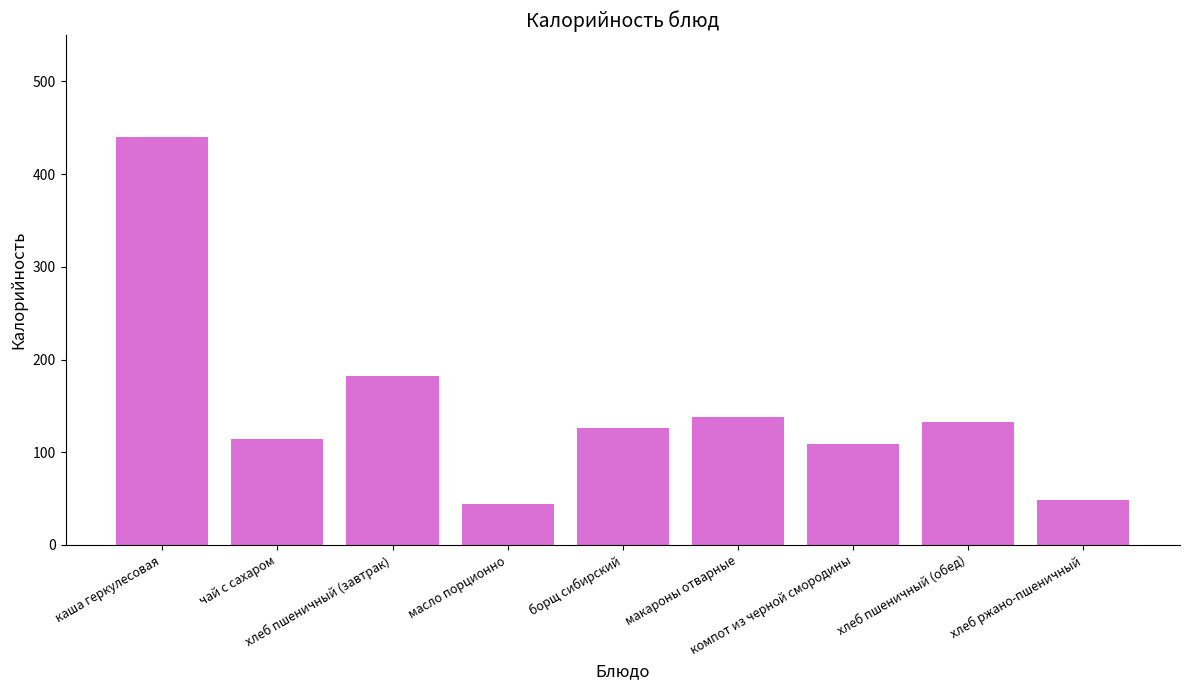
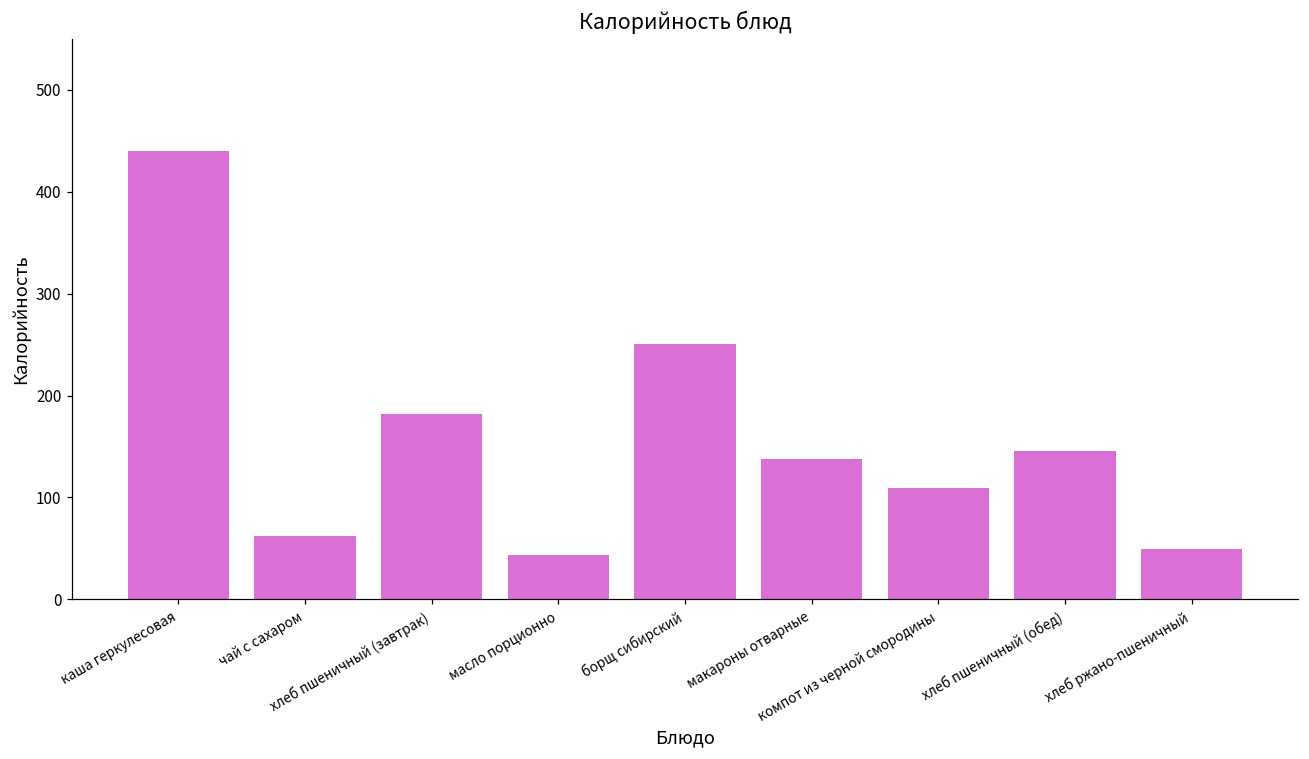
  {
    "каша геркулесовая": 440,
-   "чай с сахаром": 110,
+   "чай с сахаром": 60,
    "хлеб пшеничный (завтрак)": 180,
    "масло порционно": 40,
-   "борщ сибирский": 130,
+   "борщ сибирский": 250,
    "макароны отварные": 140,
    "компот из черной смородины": 110,
-   "хлеб пшеничный (обед)": 130,
+   "хлеб пшеничный (обед)": 150,
    "хлеб ржано-пшеничный": 50
  }
